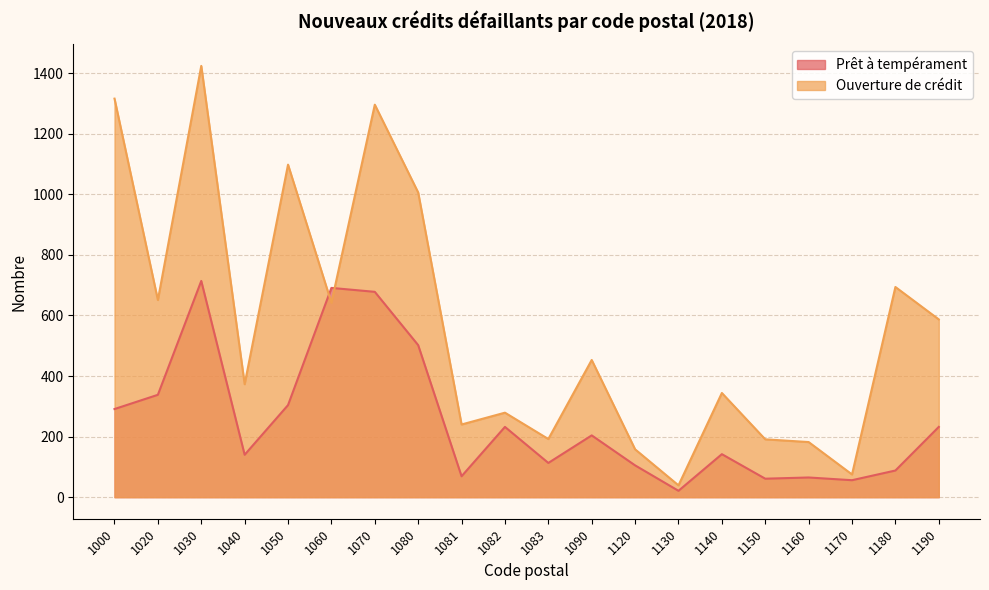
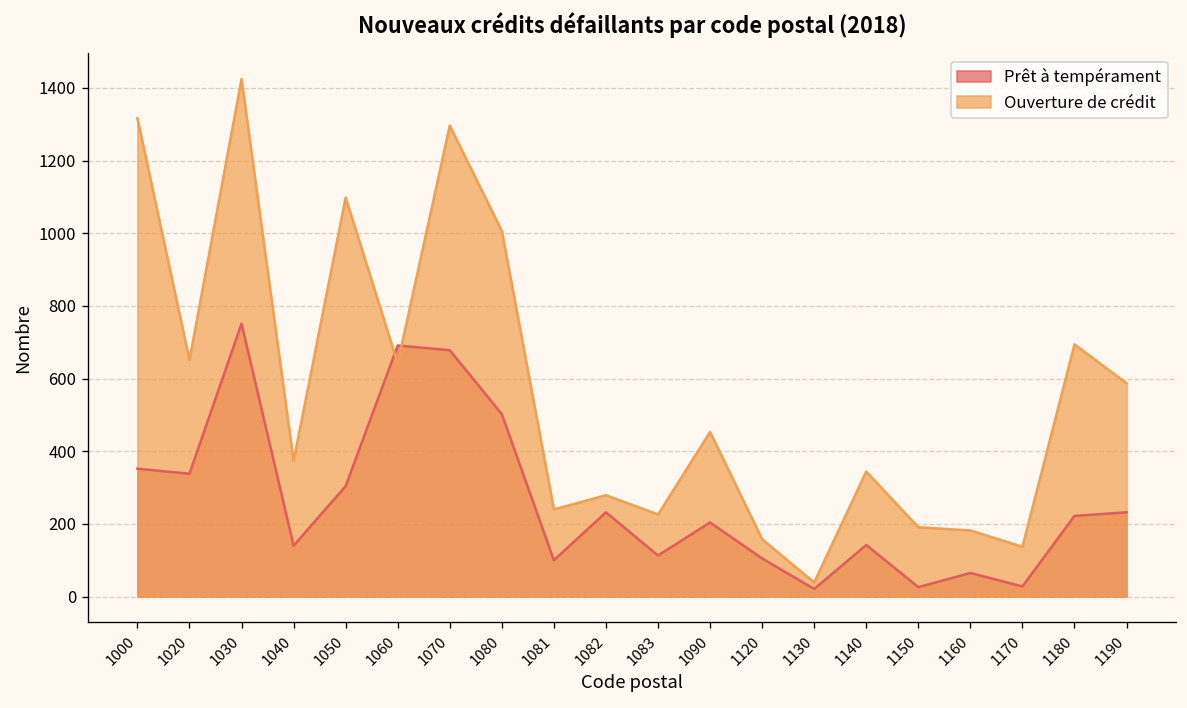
  {
    "Prêt à tempérament": {
-     "1000": 290,
+     "1000": 350,
      "1020": 340,
-     "1030": 710,
+     "1030": 750,
      "1040": 140,
      "1050": 300,
      "1060": 690,
      "1070": 680,
      "1080": 500,
-     "1081": 70,
+     "1081": 100,
      "1082": 230,
      "1083": 110,
      "1090": 200,
      "1120": 110,
      "1130": 20,
      "1140": 140,
-     "1150": 60,
+     "1150": 30,
      "1160": 70,
-     "1170": 60,
-     "1180": 90,
+     "1170": 30,
+     "1180": 220,
      "1190": 230
    },
    "Ouverture de crédit": {
      "1000": 1320,
      "1020": 650,
      "1030": 1420,
      "1040": 370,
      "1050": 1100,
      "1060": 640,
      "1070": 1300,
      "1080": 1010,
      "1081": 240,
      "1082": 280,
-     "1083": 190,
+     "1083": 230,
      "1090": 450,
      "1120": 160,
      "1130": 40,
      "1140": 340,
      "1150": 190,
      "1160": 180,
-     "1170": 80,
+     "1170": 140,
      "1180": 690,
      "1190": 590
    }
  }
